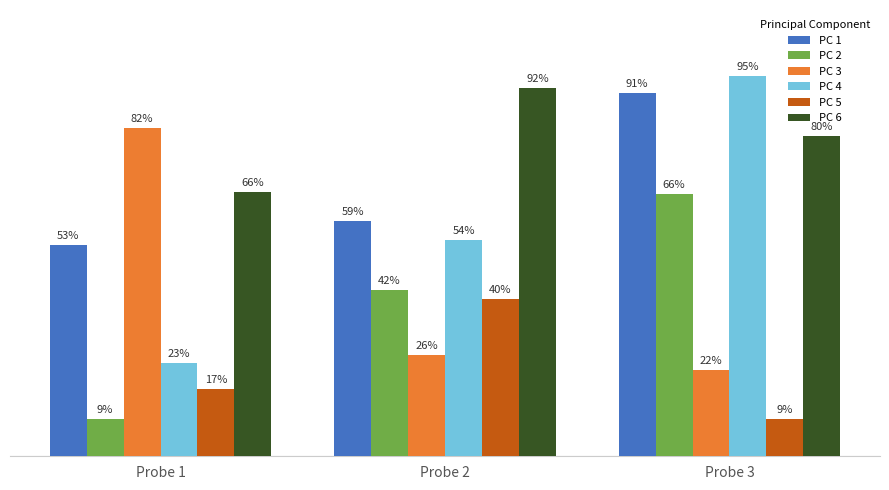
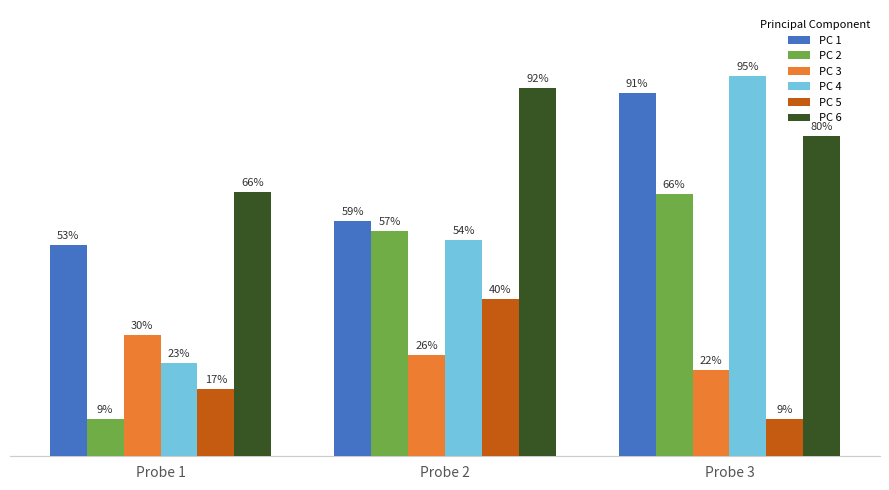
  {
    "PC 1": {
      "Probe 1": "53%",
      "Probe 2": "59%",
      "Probe 3": "91%"
    },
    "PC 2": {
      "Probe 1": "9%",
-     "Probe 2": "42%",
+     "Probe 2": "57%",
      "Probe 3": "66%"
    },
    "PC 3": {
-     "Probe 1": "82%",
+     "Probe 1": "30%",
      "Probe 2": "26%",
      "Probe 3": "22%"
    },
    "PC 4": {
      "Probe 1": "23%",
      "Probe 2": "54%",
      "Probe 3": "95%"
    },
    "PC 5": {
      "Probe 1": "17%",
      "Probe 2": "40%",
      "Probe 3": "9%"
    },
    "PC 6": {
      "Probe 1": "66%",
      "Probe 2": "92%",
      "Probe 3": "80%"
    }
  }
